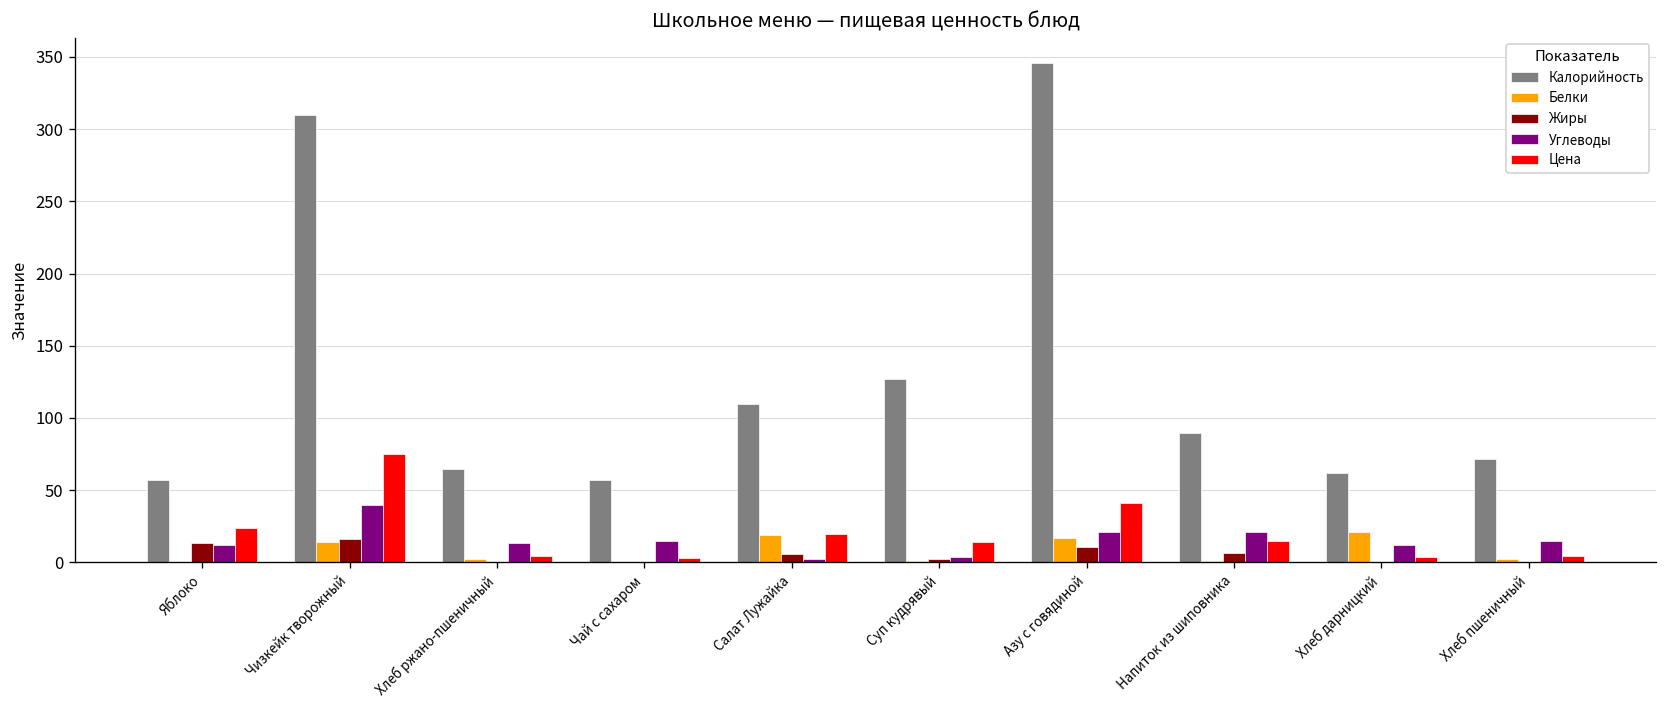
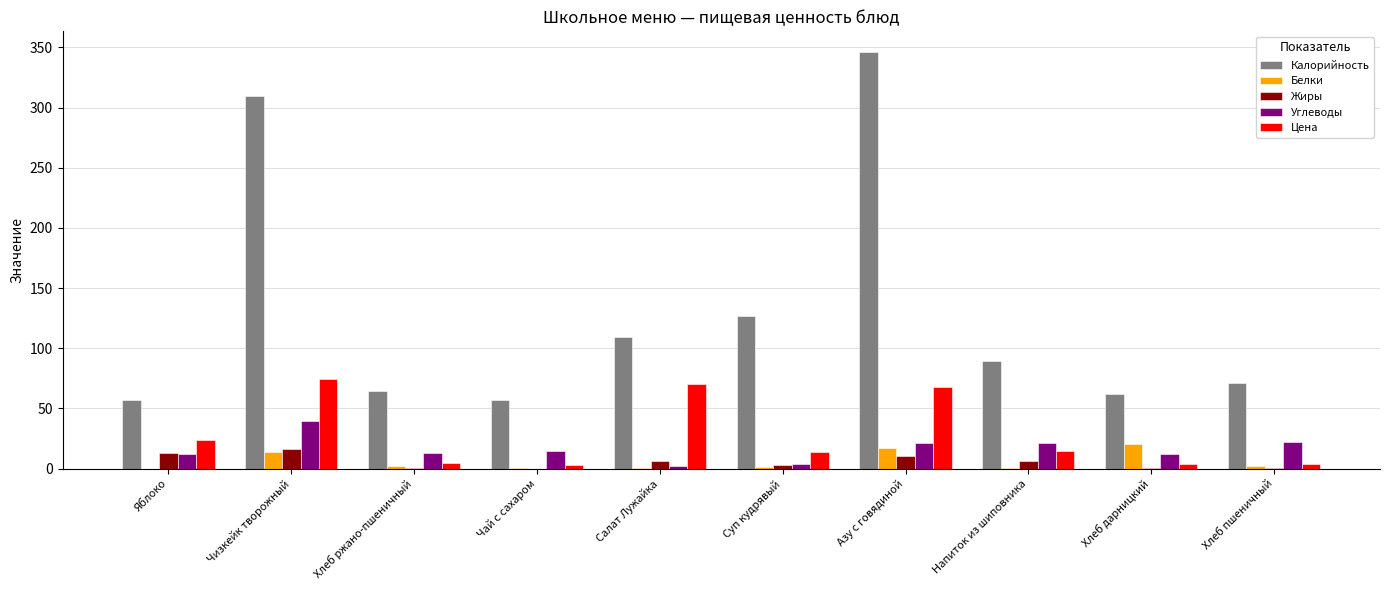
  {
    "Калорийность": {
      "Яблоко": 57,
      "Чизкейк творожный": 310,
      "Хлеб ржано-пшеничный": 65,
      "Чай с сахаром": 57,
      "Салат Лужайка": 110,
      "Суп кудрявый": 127,
      "Азу с говядиной": 346,
      "Напиток из шиповника": 90,
      "Хлеб дарницкий": 62,
      "Хлеб пшеничный": 71
    },
    "Белки": {
      "Яблоко": 0,
      "Чизкейк творожный": 14,
      "Хлеб ржано-пшеничный": 2,
-     "Салат Лужайка": 19,
+     "Салат Лужайка": 1,
      "Азу с говядиной": 17,
      "Хлеб дарницкий": 21
    },
    "Жиры": {
      "Яблоко": 13,
      "Чизкейк творожный": 16,
      "Чай с сахаром": 0,
      "Салат Лужайка": 6,
      "Суп кудрявый": 3,
      "Азу с говядиной": 11,
      "Напиток из шиповника": 7
    },
    "Углеводы": {
      "Яблоко": 12,
      "Чизкейк творожный": 40,
      "Хлеб ржано-пшеничный": 13,
      "Чай с сахаром": 15,
      "Салат Лужайка": 2,
      "Суп кудрявый": 4,
      "Азу с говядиной": 21,
      "Напиток из шиповника": 21,
      "Хлеб дарницкий": 12,
-     "Хлеб пшеничный": 14
+     "Хлеб пшеничный": 22
    },
    "Цена": {
      "Яблоко": 24,
      "Чизкейк творожный": 75,
      "Хлеб ржано-пшеничный": 4,
      "Чай с сахаром": 3,
-     "Салат Лужайка": 20,
+     "Салат Лужайка": 70,
      "Суп кудрявый": 14,
-     "Азу с говядиной": 41,
+     "Азу с говядиной": 68,
      "Напиток из шиповника": 15,
      "Хлеб дарницкий": 4,
      "Хлеб пшеничный": 4
    }
  }
